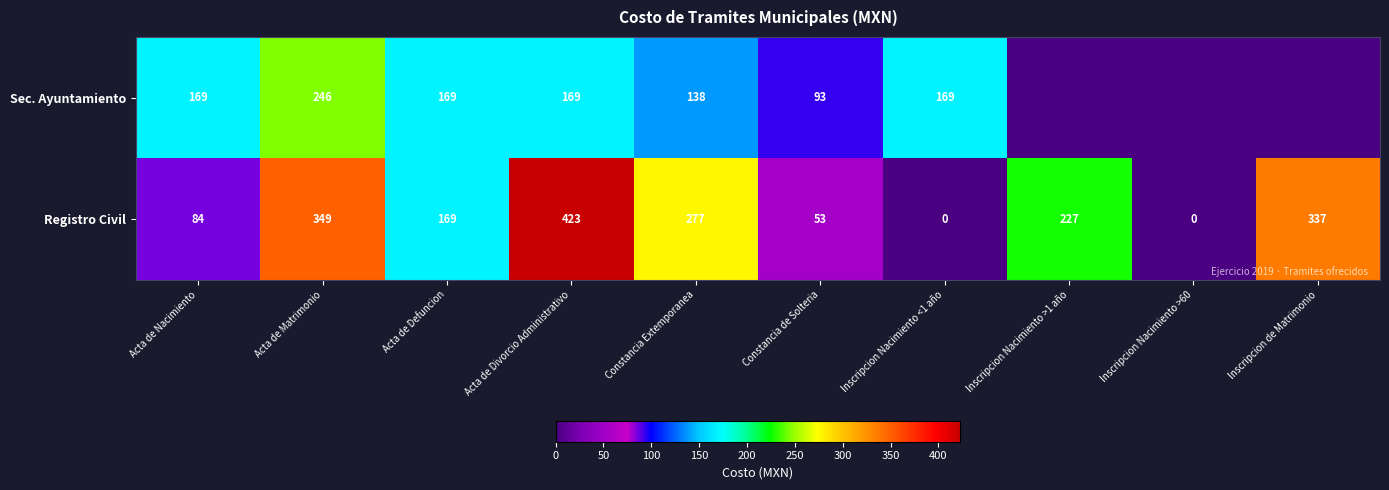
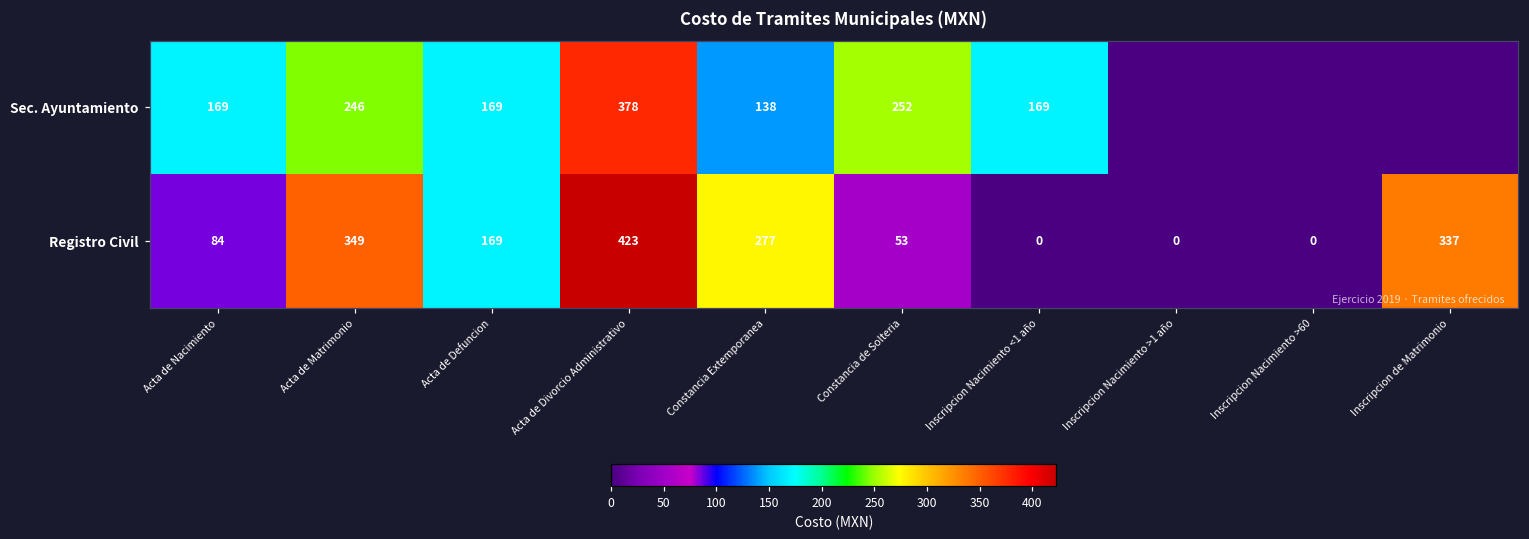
  {
    "Sec. Ayuntamiento": {
      "Acta de Nacimiento": 169,
      "Acta de Matrimonio": 246,
      "Acta de Defuncion": 169,
-     "Acta de Divorcio Administrativo": 169,
+     "Acta de Divorcio Administrativo": 378,
      "Constancia Extemporanea": 138,
-     "Constancia de Solteria": 93,
+     "Constancia de Solteria": 252,
      "Inscripcion Nacimiento <1 año": 169
    },
    "Registro Civil": {
      "Acta de Nacimiento": 84,
      "Acta de Matrimonio": 349,
      "Acta de Defuncion": 169,
      "Acta de Divorcio Administrativo": 423,
      "Constancia Extemporanea": 277,
      "Constancia de Solteria": 53,
      "Inscripcion Nacimiento <1 año": 0,
-     "Inscripcion Nacimiento >1 año": 227,
+     "Inscripcion Nacimiento >1 año": 0,
      "Inscripcion Nacimiento >60": 0
    }
  }
